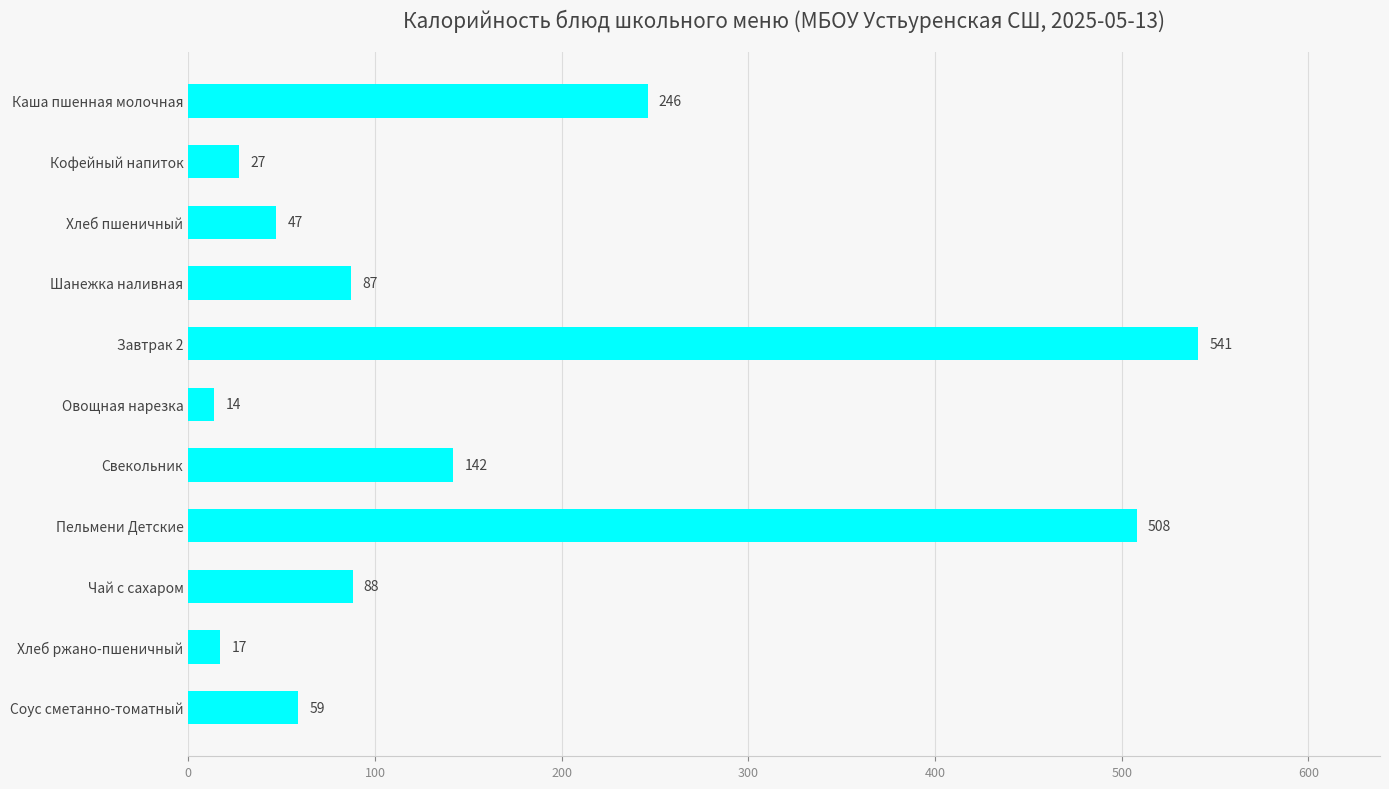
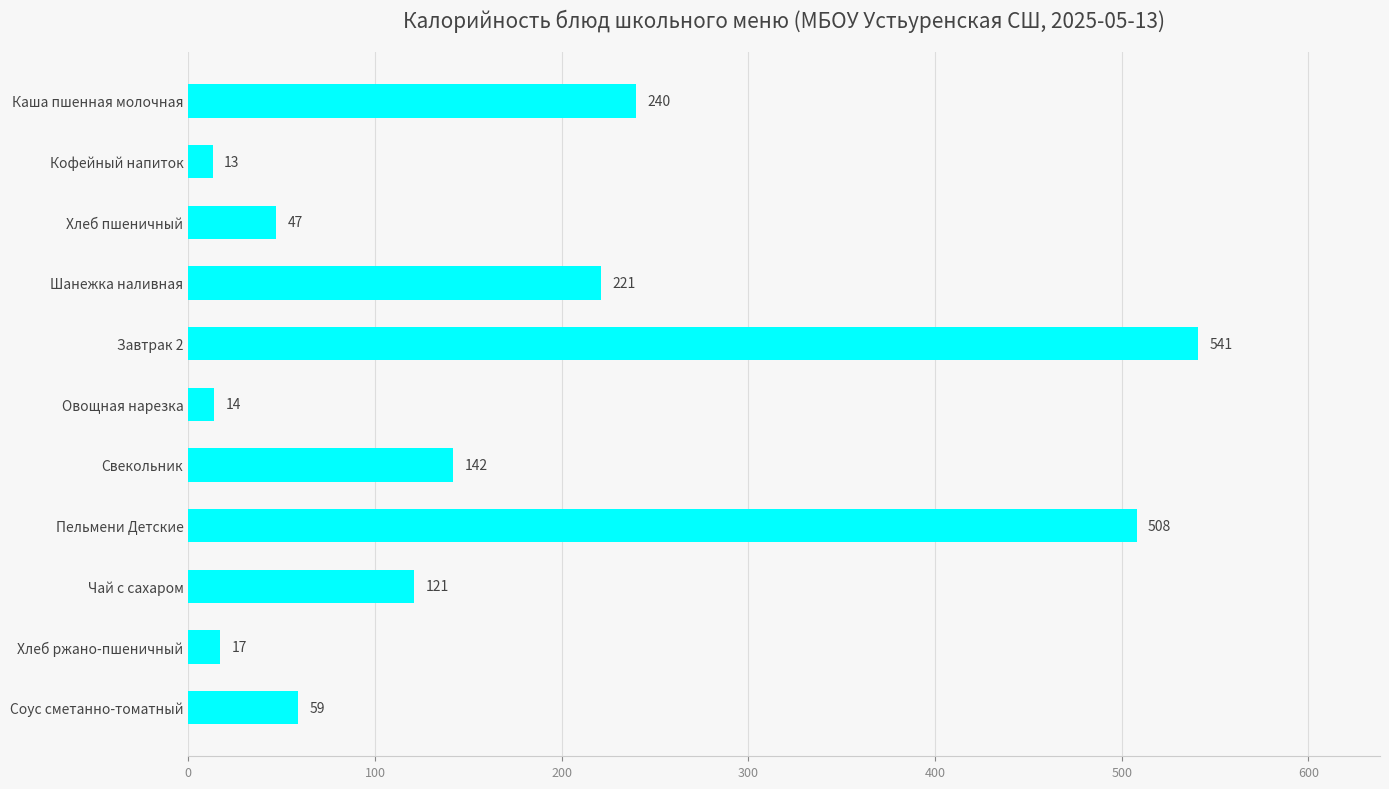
  {
-   "Каша пшенная молочная": 246,
-   "Кофейный напиток": 27,
+   "Каша пшенная молочная": 240,
+   "Кофейный напиток": 13,
    "Хлеб пшеничный": 47,
-   "Шанежка наливная": 87,
+   "Шанежка наливная": 221,
    "Завтрак 2": 541,
    "Овощная нарезка": 14,
    "Свекольник": 142,
    "Пельмени Детские": 508,
-   "Чай с сахаром": 88,
+   "Чай с сахаром": 121,
    "Хлеб ржано-пшеничный": 17,
    "Соус сметанно-томатный": 59
  }
